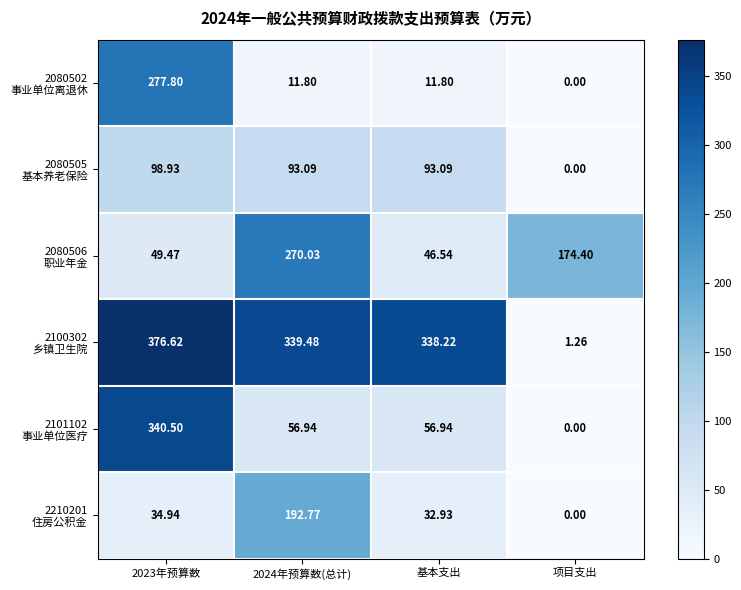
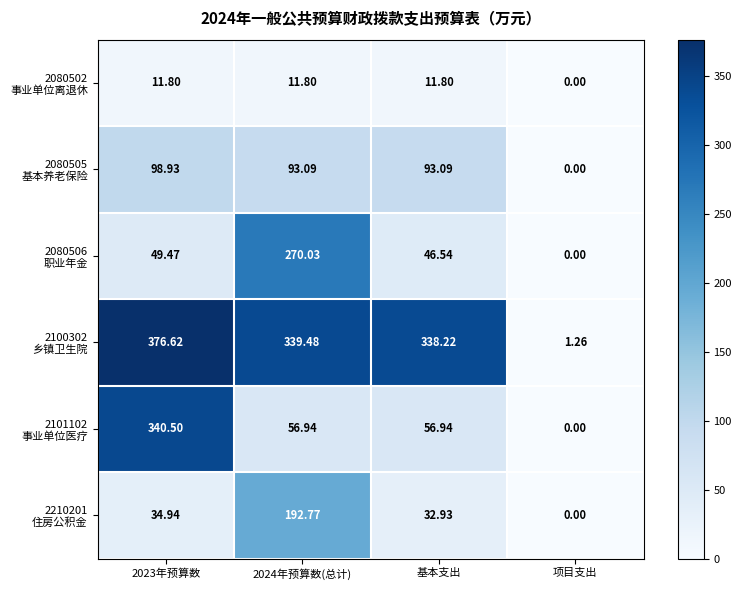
  {
    "2080502 事业单位离退休": {
-     "2023年预算数": 277.80,
+     "2023年预算数": 11.80,
      "2024年预算数(总计)": 11.80,
      "基本支出": 11.80,
      "项目支出": 0.00
    },
    "2080505 基本养老保险": {
      "2023年预算数": 98.93,
      "2024年预算数(总计)": 93.09,
      "基本支出": 93.09,
      "项目支出": 0.00
    },
    "2080506 职业年金": {
      "2023年预算数": 49.47,
      "2024年预算数(总计)": 270.03,
      "基本支出": 46.54,
-     "项目支出": 174.40
+     "项目支出": 0.00
    },
    "2100302 乡镇卫生院": {
      "2023年预算数": 376.62,
      "2024年预算数(总计)": 339.48,
      "基本支出": 338.22,
      "项目支出": 1.26
    },
    "2101102 事业单位医疗": {
      "2023年预算数": 340.50,
      "2024年预算数(总计)": 56.94,
      "基本支出": 56.94,
      "项目支出": 0.00
    },
    "2210201 住房公积金": {
      "2023年预算数": 34.94,
      "2024年预算数(总计)": 192.77,
      "基本支出": 32.93,
      "项目支出": 0.00
    }
  }
